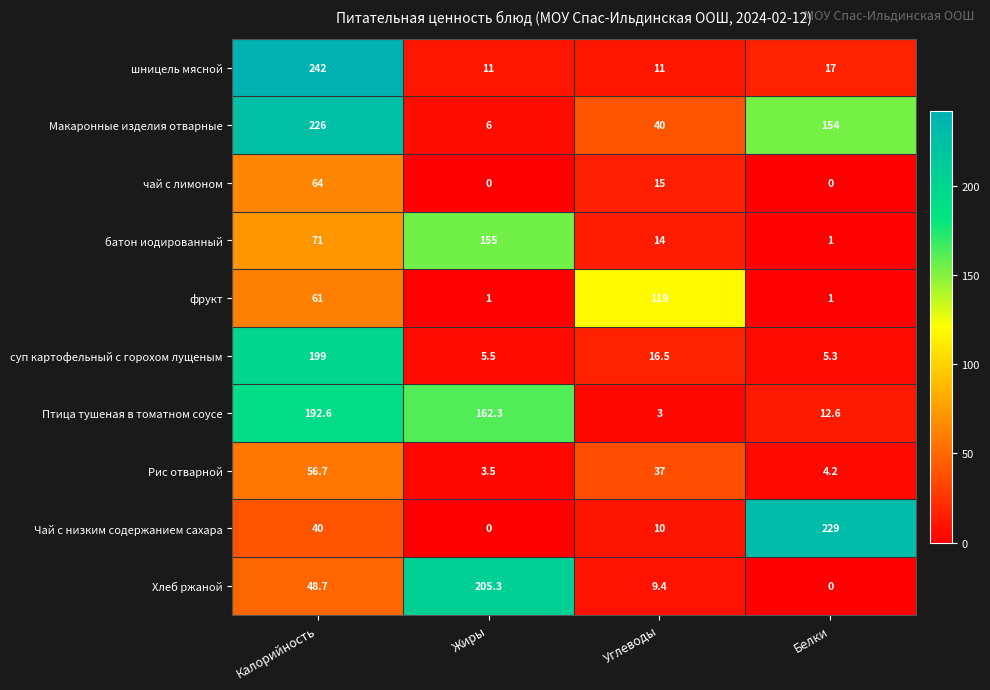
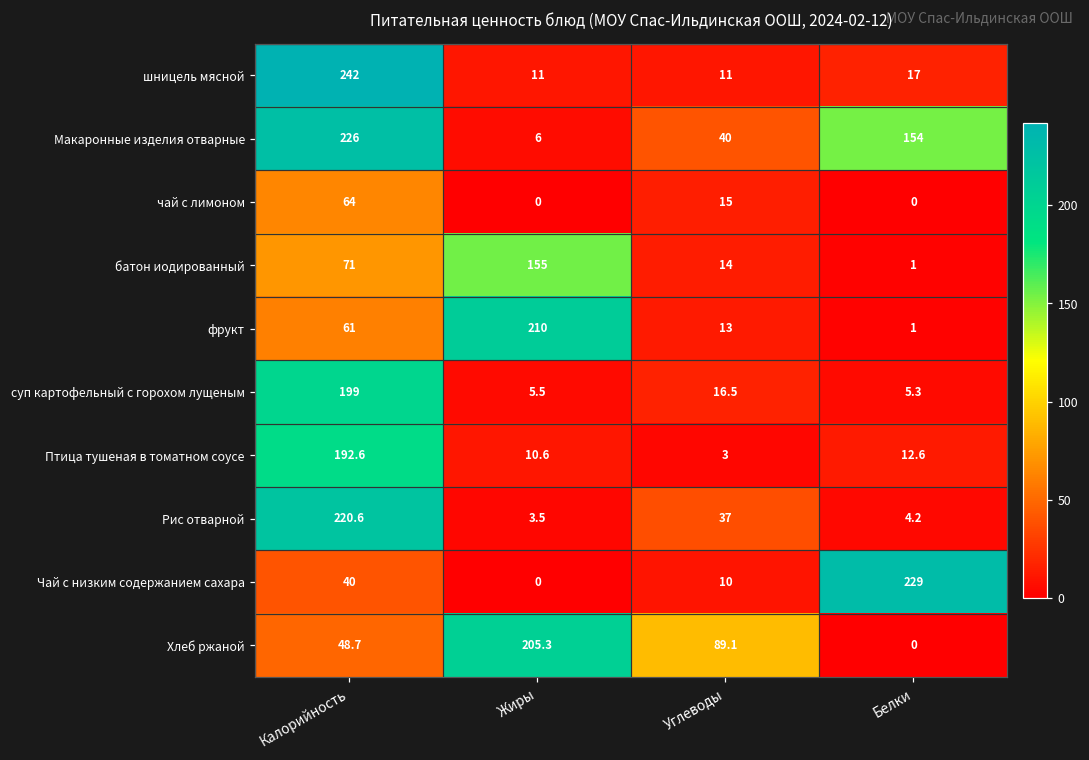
  {
    "шницель мясной": {
      "Калорийность": 242,
      "Жиры": 11,
      "Углеводы": 11,
      "Белки": 17
    },
    "Макаронные изделия отварные": {
      "Калорийность": 226,
      "Жиры": 6,
      "Углеводы": 40,
      "Белки": 154
    },
    "чай с лимоном": {
      "Калорийность": 64,
      "Жиры": 0,
      "Углеводы": 15,
      "Белки": 0
    },
    "батон иодированный": {
      "Калорийность": 71,
      "Жиры": 155,
      "Углеводы": 14,
      "Белки": 1
    },
    "фрукт": {
      "Калорийность": 61,
-     "Жиры": 1,
-     "Углеводы": 119,
+     "Жиры": 210,
+     "Углеводы": 13,
      "Белки": 1
    },
    "суп картофельный с горохом лущеным": {
      "Калорийность": 199,
      "Жиры": 5.5,
      "Углеводы": 16.5,
      "Белки": 5.3
    },
    "Птица тушеная в томатном соусе": {
      "Калорийность": 192.6,
-     "Жиры": 162.3,
+     "Жиры": 10.6,
      "Углеводы": 3,
      "Белки": 12.6
    },
    "Рис отварной": {
-     "Калорийность": 56.7,
+     "Калорийность": 220.6,
      "Жиры": 3.5,
      "Углеводы": 37,
      "Белки": 4.2
    },
    "Чай с низким содержанием сахара": {
      "Калорийность": 40,
      "Жиры": 0,
      "Углеводы": 10,
      "Белки": 229
    },
    "Хлеб ржаной": {
      "Калорийность": 48.7,
      "Жиры": 205.3,
-     "Углеводы": 9.4,
+     "Углеводы": 89.1,
      "Белки": 0
    }
  }
